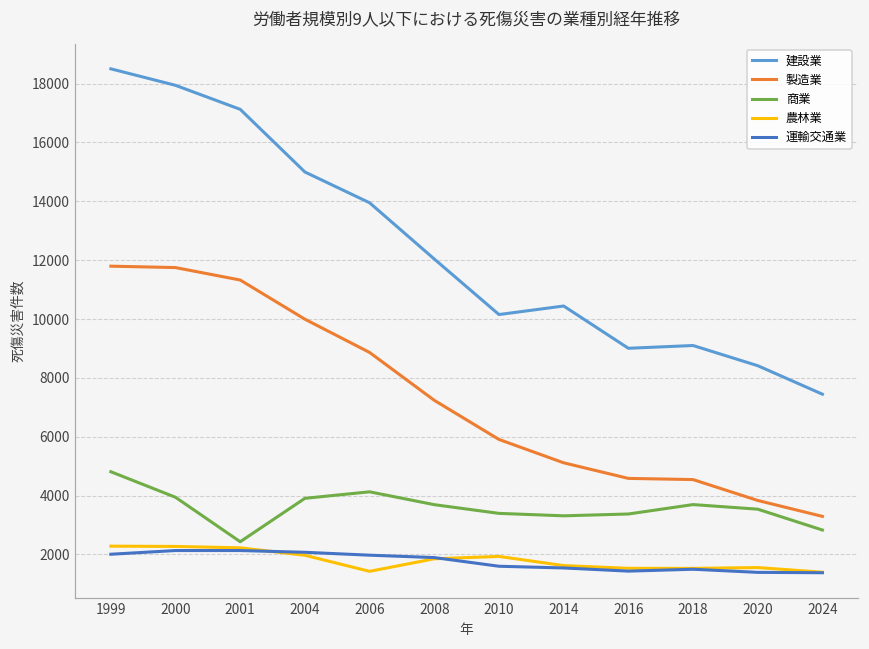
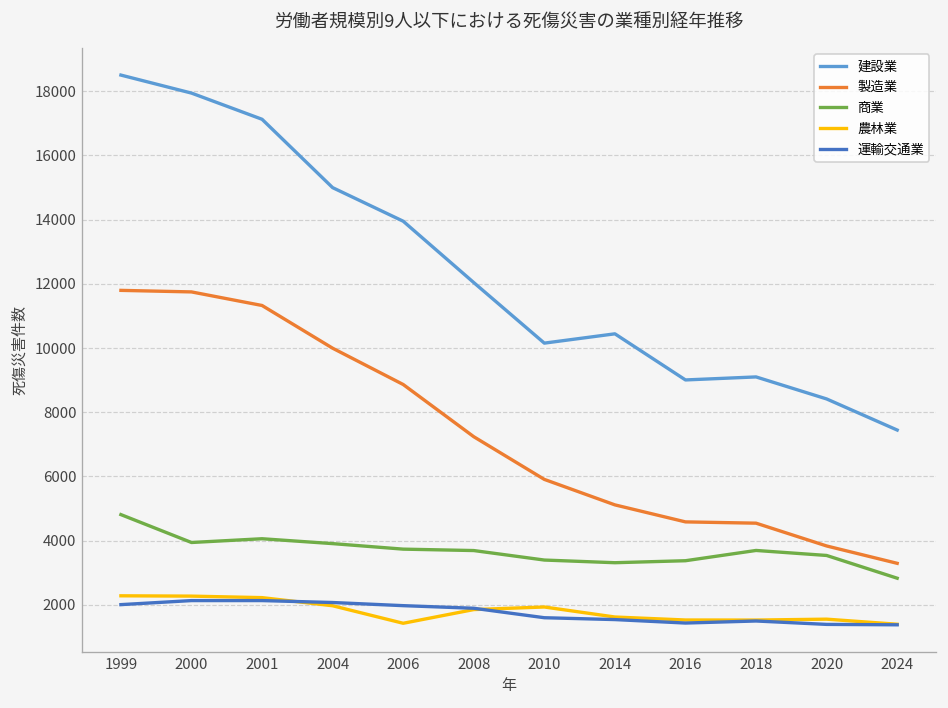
  {
    "製造業": {
      "1999": 11800,
      "2000": 11700,
      "2001": 11300,
      "2004": 10000,
      "2006": 8900,
      "2008": 7200,
      "2010": 5900,
      "2014": 5100,
      "2016": 4600,
      "2018": 4500,
      "2020": 3800,
      "2024": 3300
    },
    "商業": {
      "1999": 4800,
      "2000": 3900,
-     "2001": 2400,
+     "2001": 4100,
      "2004": 3900,
-     "2006": 4100,
+     "2006": 3700,
      "2008": 3700,
      "2010": 3400,
      "2014": 3300,
      "2016": 3400,
      "2018": 3700,
      "2020": 3500,
      "2024": 2800
    },
    "農林業": {
      "1999": 2300,
      "2000": 2300,
      "2004": 2000,
      "2006": 1400,
      "2010": 1900,
      "2020": 1600
    }
  }
